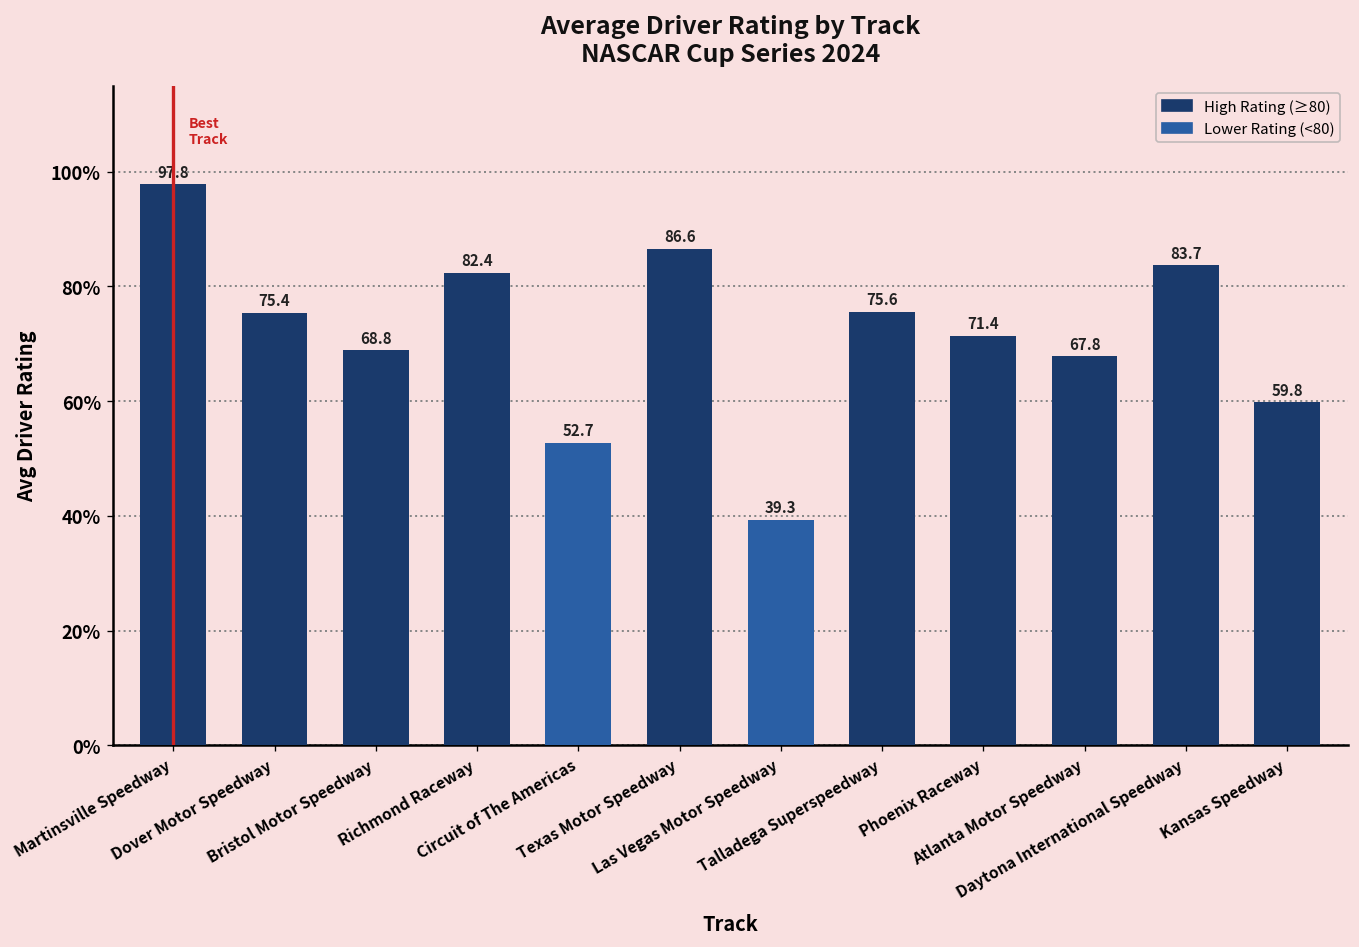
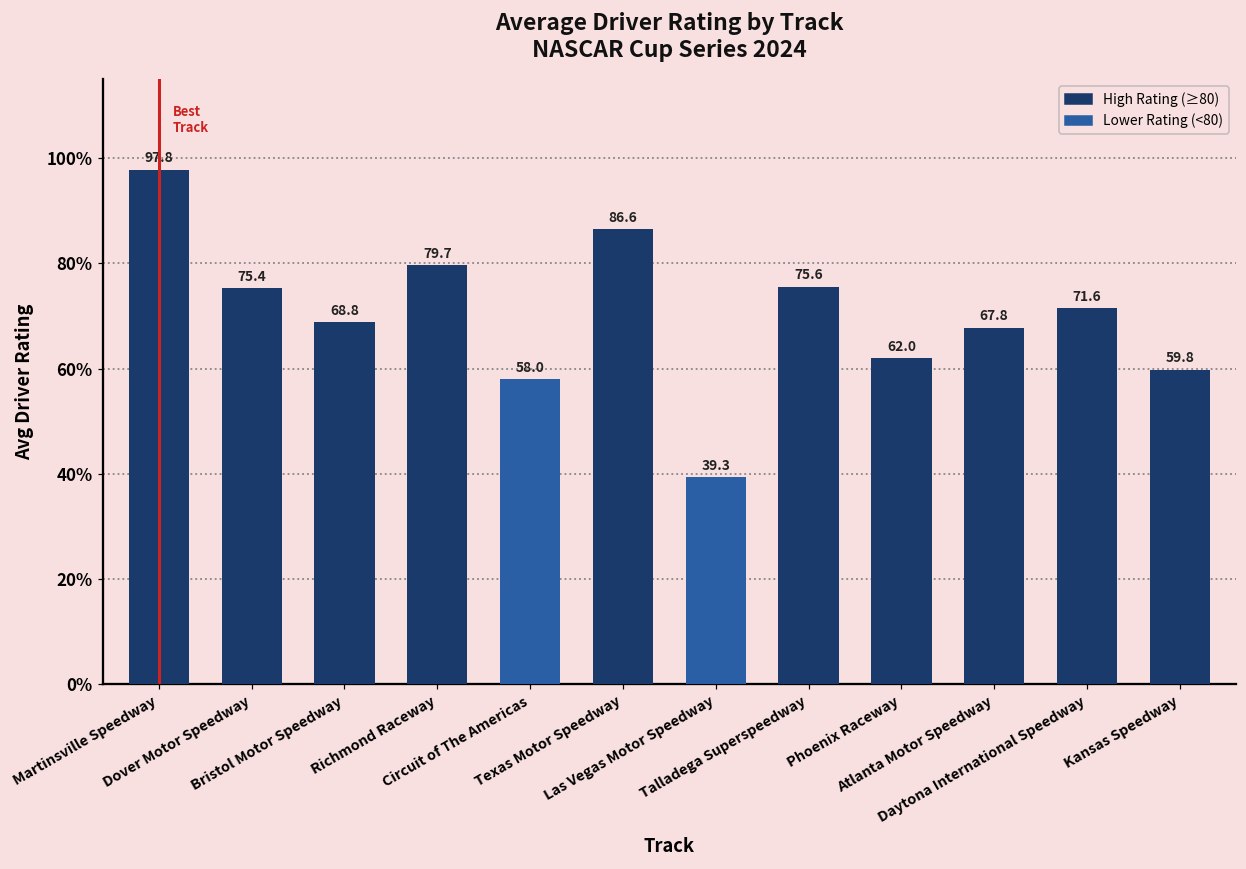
  {
    "Martinsville Speedway": 97.8,
    "Dover Motor Speedway": 75.4,
    "Bristol Motor Speedway": 68.8,
-   "Richmond Raceway": 82.4,
-   "Circuit of The Americas": 52.7,
+   "Richmond Raceway": 79.7,
+   "Circuit of The Americas": 58.0,
    "Texas Motor Speedway": 86.6,
    "Las Vegas Motor Speedway": 39.3,
    "Talladega Superspeedway": 75.6,
-   "Phoenix Raceway": 71.4,
+   "Phoenix Raceway": 62.0,
    "Atlanta Motor Speedway": 67.8,
-   "Daytona International Speedway": 83.7,
+   "Daytona International Speedway": 71.6,
    "Kansas Speedway": 59.8
  }
